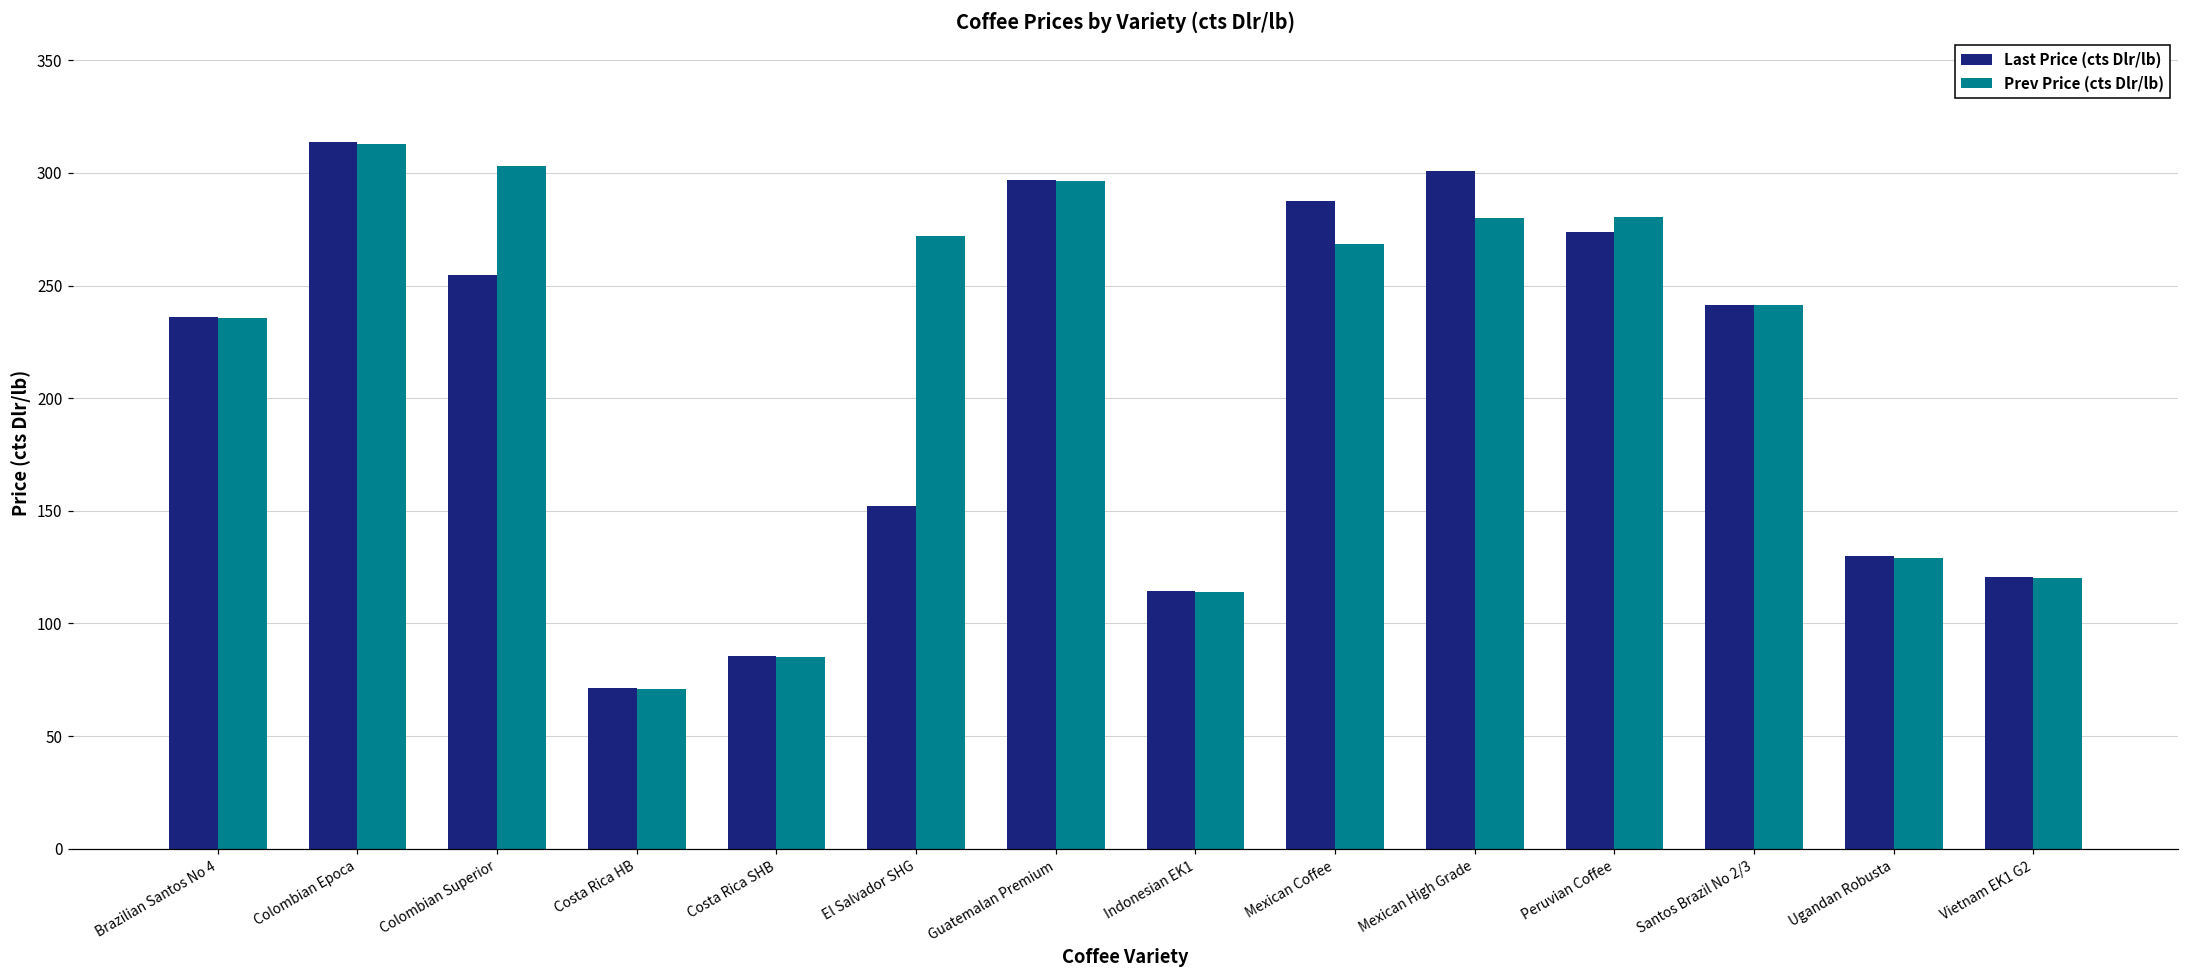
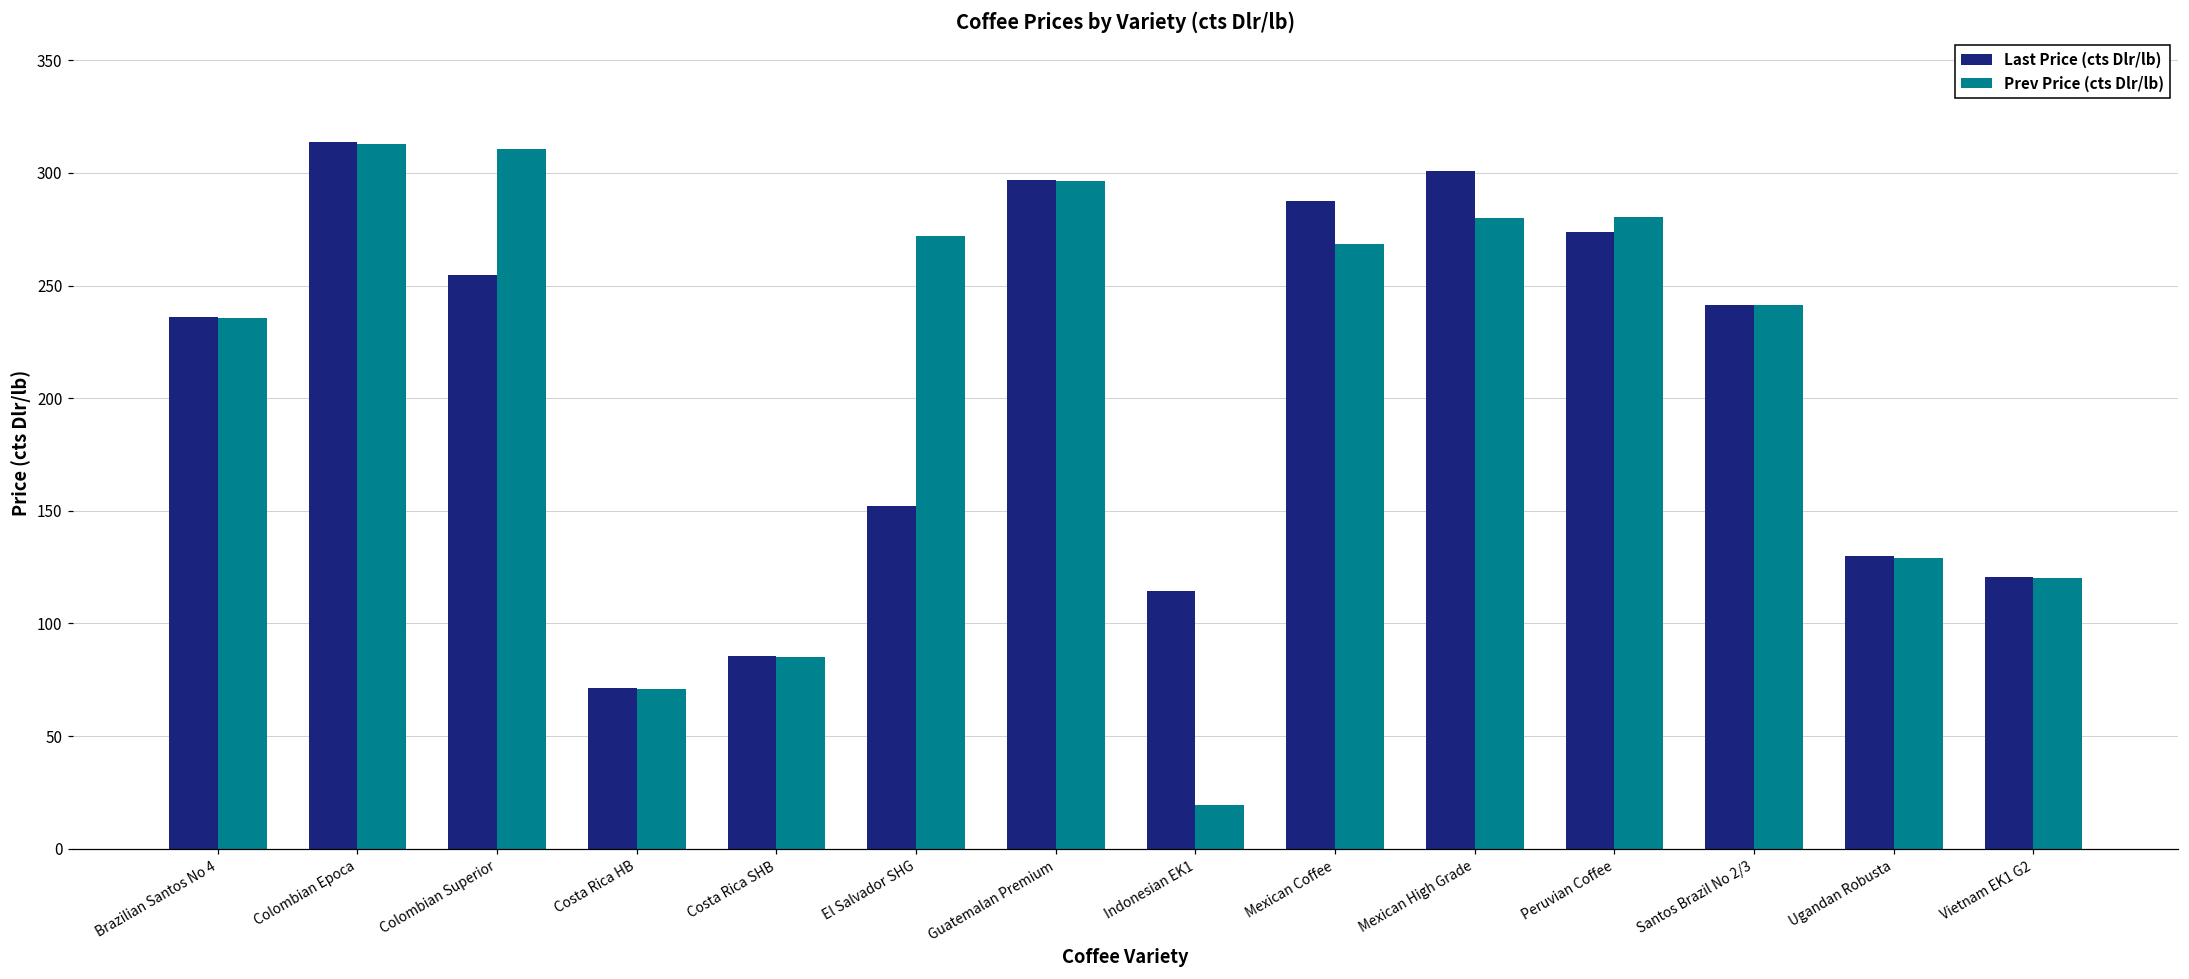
  {
    "Last Price (cts Dlr/lb)": {
      "Brazilian Santos No 4": 236,
      "Colombian Epoca": 314,
      "Colombian Superior": 255,
      "Costa Rica HB": 71,
      "Costa Rica SHB": 85,
      "El Salvador SHG": 152,
      "Guatemalan Premium": 297,
      "Indonesian EK1": 114,
      "Mexican Coffee": 287,
      "Mexican High Grade": 301,
      "Peruvian Coffee": 274,
      "Santos Brazil No 2/3": 242,
      "Ugandan Robusta": 130,
      "Vietnam EK1 G2": 120
    },
    "Prev Price (cts Dlr/lb)": {
      "Brazilian Santos No 4": 236,
      "Colombian Epoca": 313,
-     "Colombian Superior": 303,
+     "Colombian Superior": 311,
      "Costa Rica HB": 71,
      "Costa Rica SHB": 85,
      "El Salvador SHG": 272,
      "Guatemalan Premium": 296,
-     "Indonesian EK1": 114,
+     "Indonesian EK1": 20,
      "Mexican Coffee": 269,
      "Mexican High Grade": 280,
      "Peruvian Coffee": 281,
      "Santos Brazil No 2/3": 241,
      "Ugandan Robusta": 129,
      "Vietnam EK1 G2": 120
    }
  }
